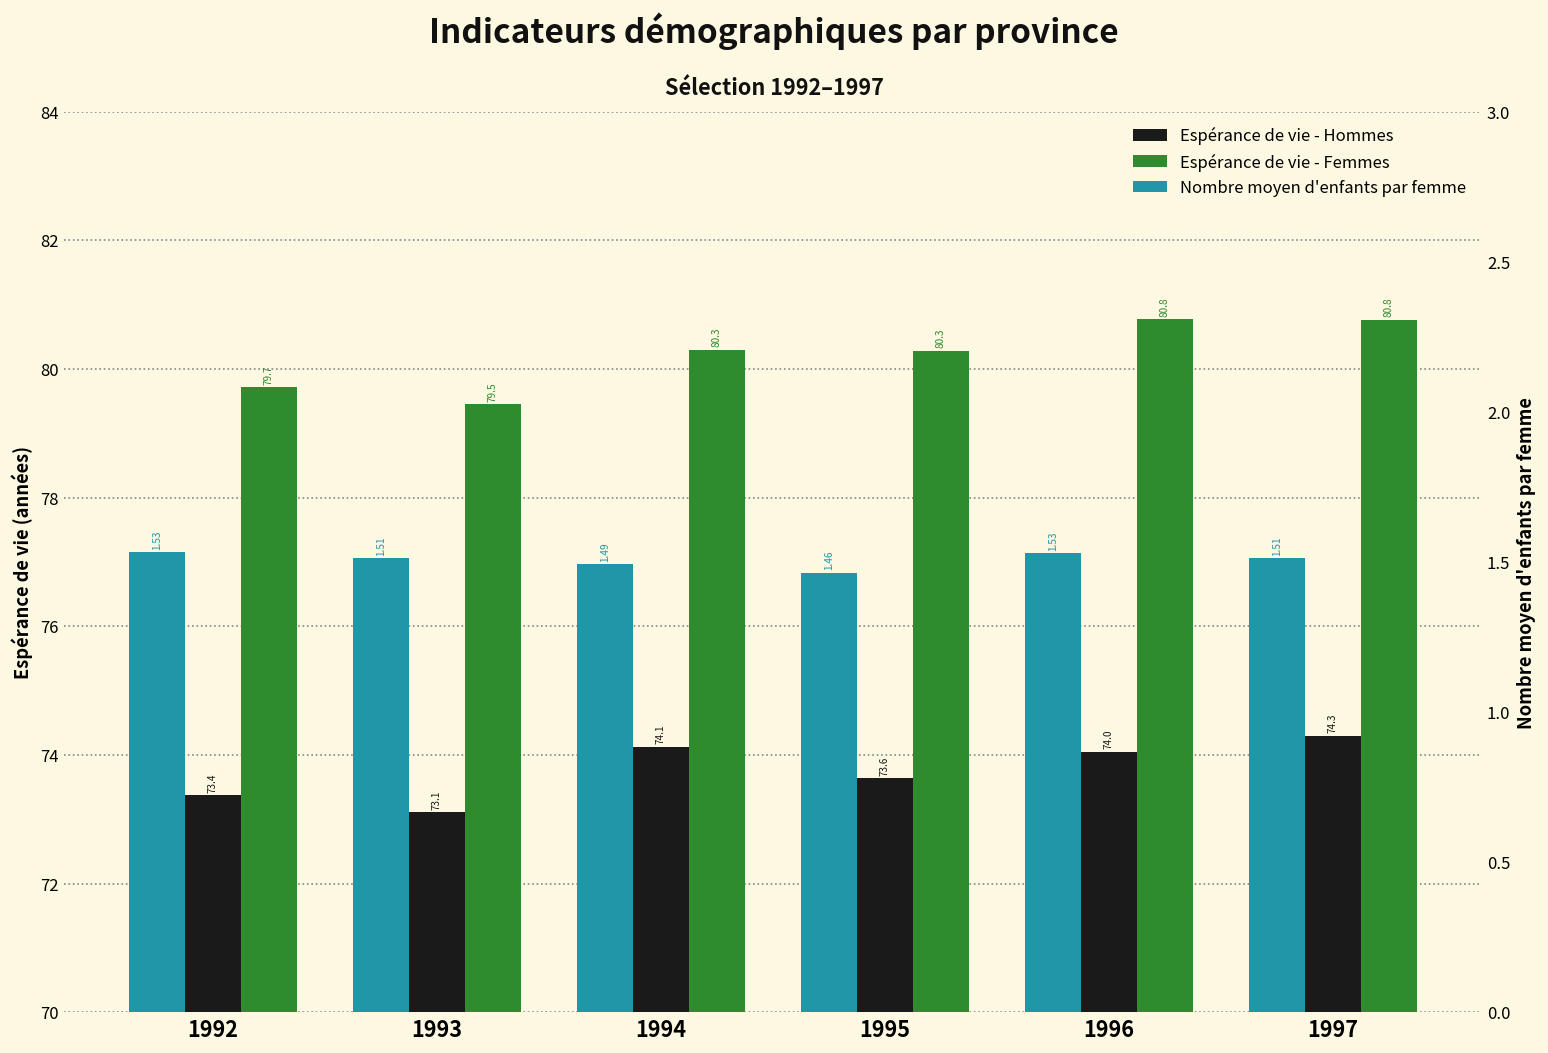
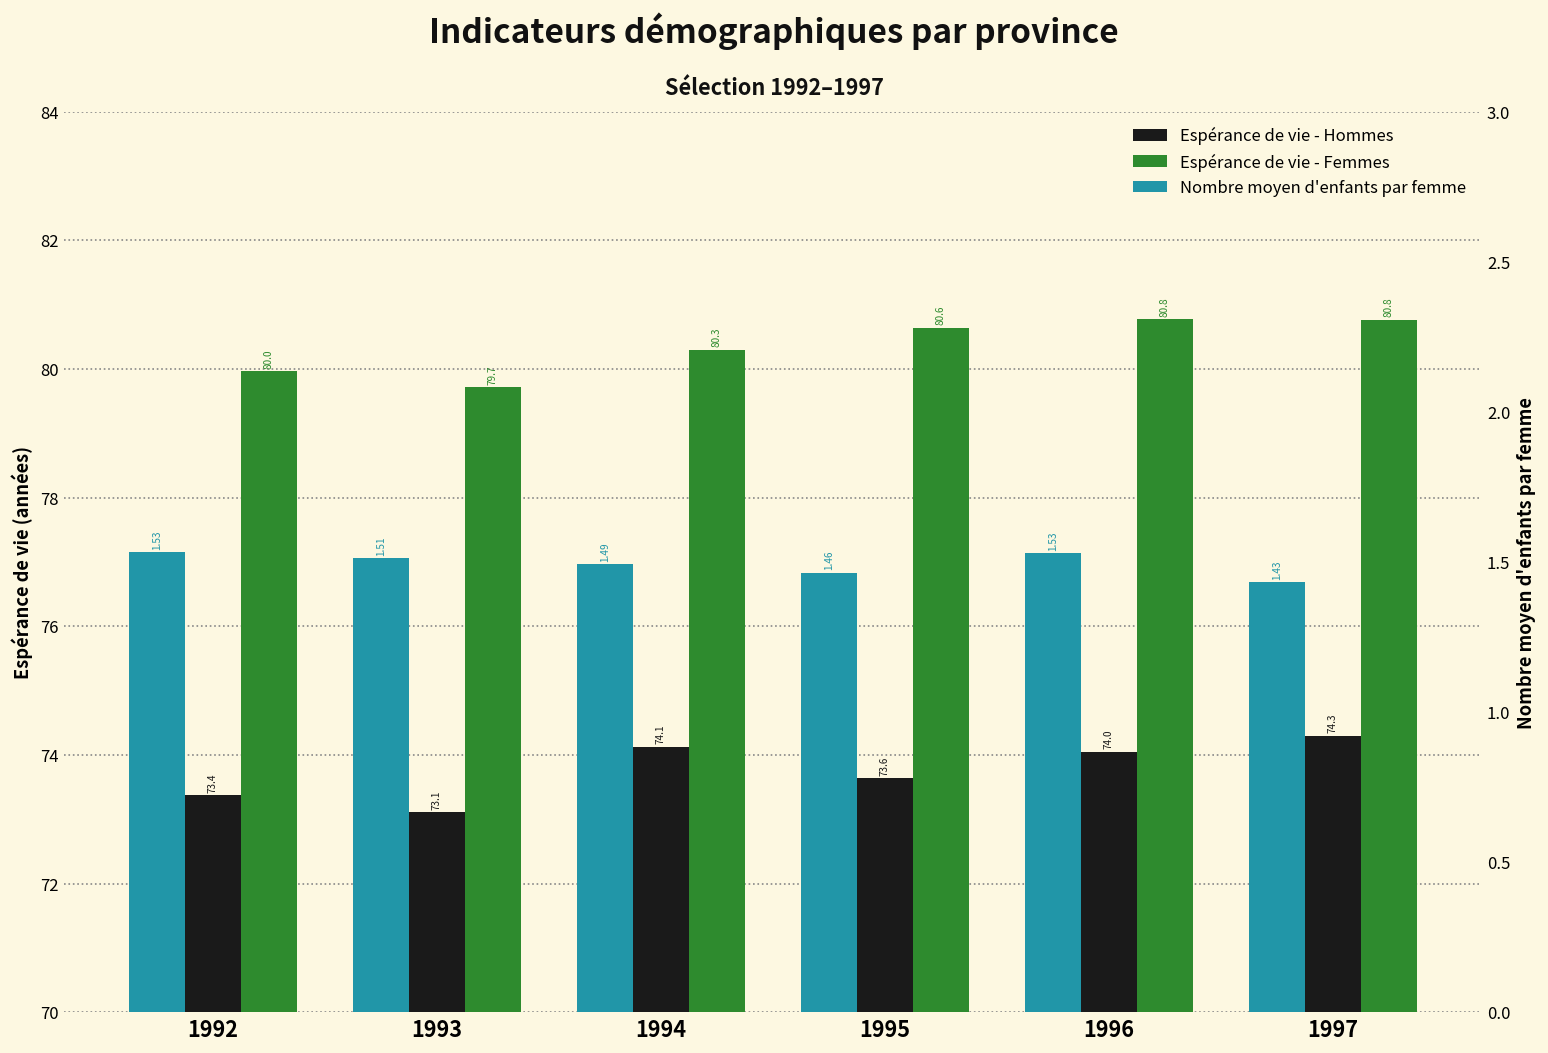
  {
    "Espérance de vie - Hommes": {
      "1992": 73.4,
      "1993": 73.1,
      "1994": 74.1,
      "1995": 73.6,
      "1996": 74.0,
      "1997": 74.3
    },
    "Espérance de vie - Femmes": {
-     "1992": 79.7,
-     "1993": 79.5,
+     "1992": 80.0,
+     "1993": 79.7,
      "1994": 80.3,
-     "1995": 80.3,
+     "1995": 80.6,
      "1996": 80.8,
      "1997": 80.8
    },
    "Nombre moyen d'enfants par femme": {
      "1992": 1.53,
      "1993": 1.51,
      "1994": 1.49,
      "1995": 1.46,
      "1996": 1.53,
-     "1997": 1.51
+     "1997": 1.43
    }
  }
